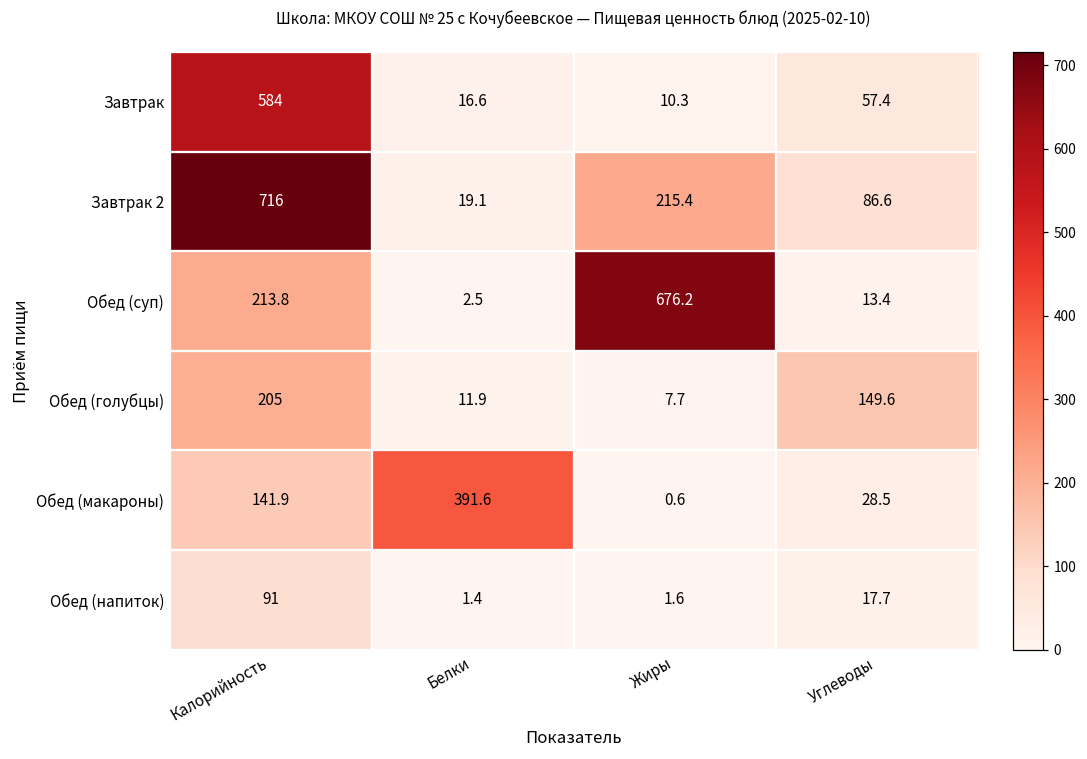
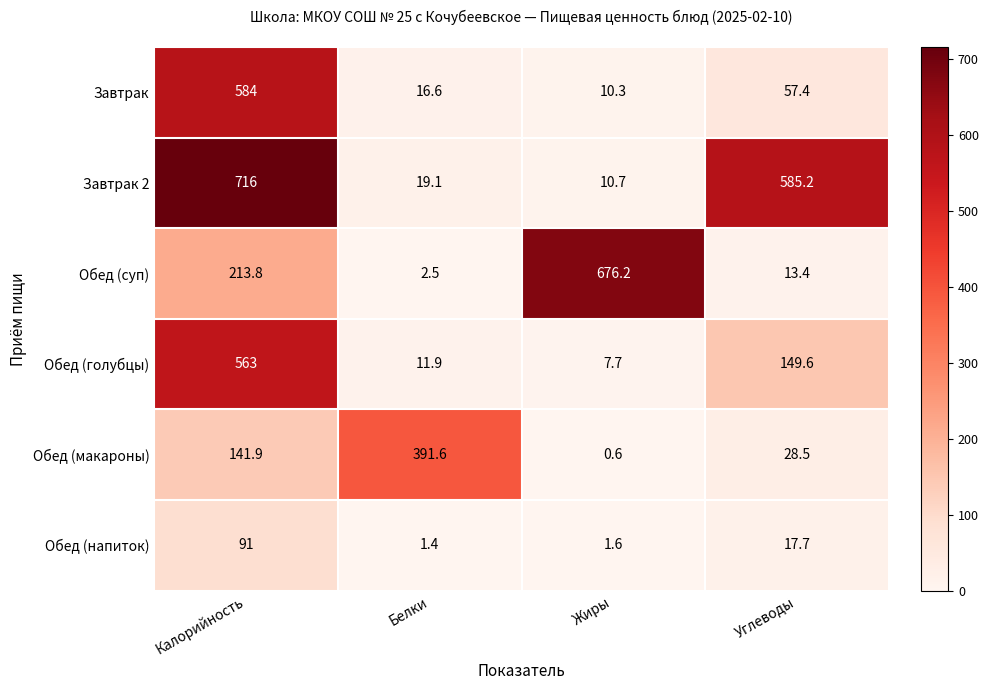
  {
    "Завтрак": {
      "Калорийность": 584,
      "Белки": 16.6,
      "Жиры": 10.3,
      "Углеводы": 57.4
    },
    "Завтрак 2": {
      "Калорийность": 716,
      "Белки": 19.1,
-     "Жиры": 215.4,
-     "Углеводы": 86.6
+     "Жиры": 10.7,
+     "Углеводы": 585.2
    },
    "Обед (суп)": {
      "Калорийность": 213.8,
      "Белки": 2.5,
      "Жиры": 676.2,
      "Углеводы": 13.4
    },
    "Обед (голубцы)": {
-     "Калорийность": 205,
+     "Калорийность": 563,
      "Белки": 11.9,
      "Жиры": 7.7,
      "Углеводы": 149.6
    },
    "Обед (макароны)": {
      "Калорийность": 141.9,
      "Белки": 391.6,
      "Жиры": 0.6,
      "Углеводы": 28.5
    },
    "Обед (напиток)": {
      "Калорийность": 91,
      "Белки": 1.4,
      "Жиры": 1.6,
      "Углеводы": 17.7
    }
  }
